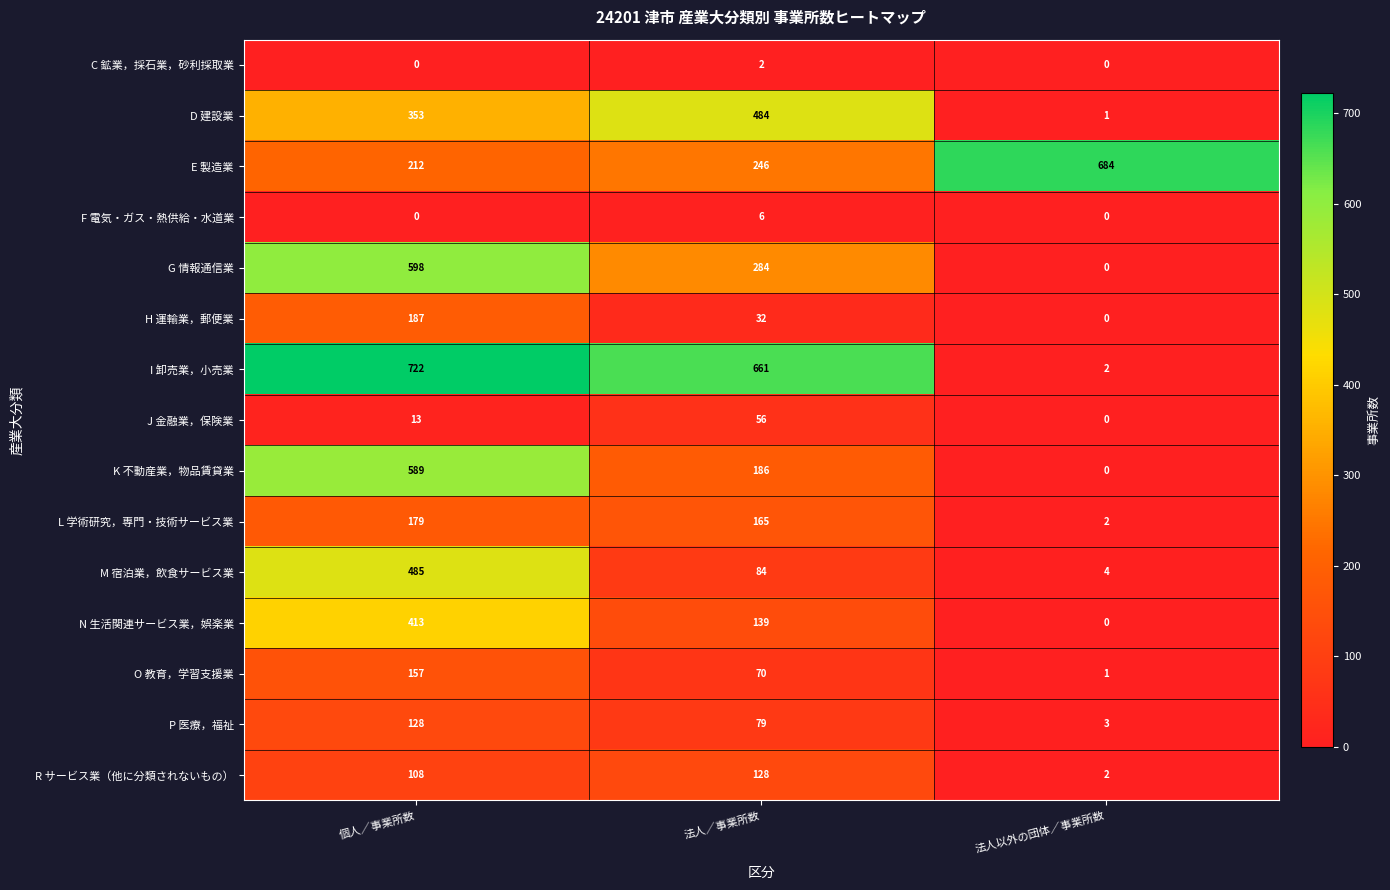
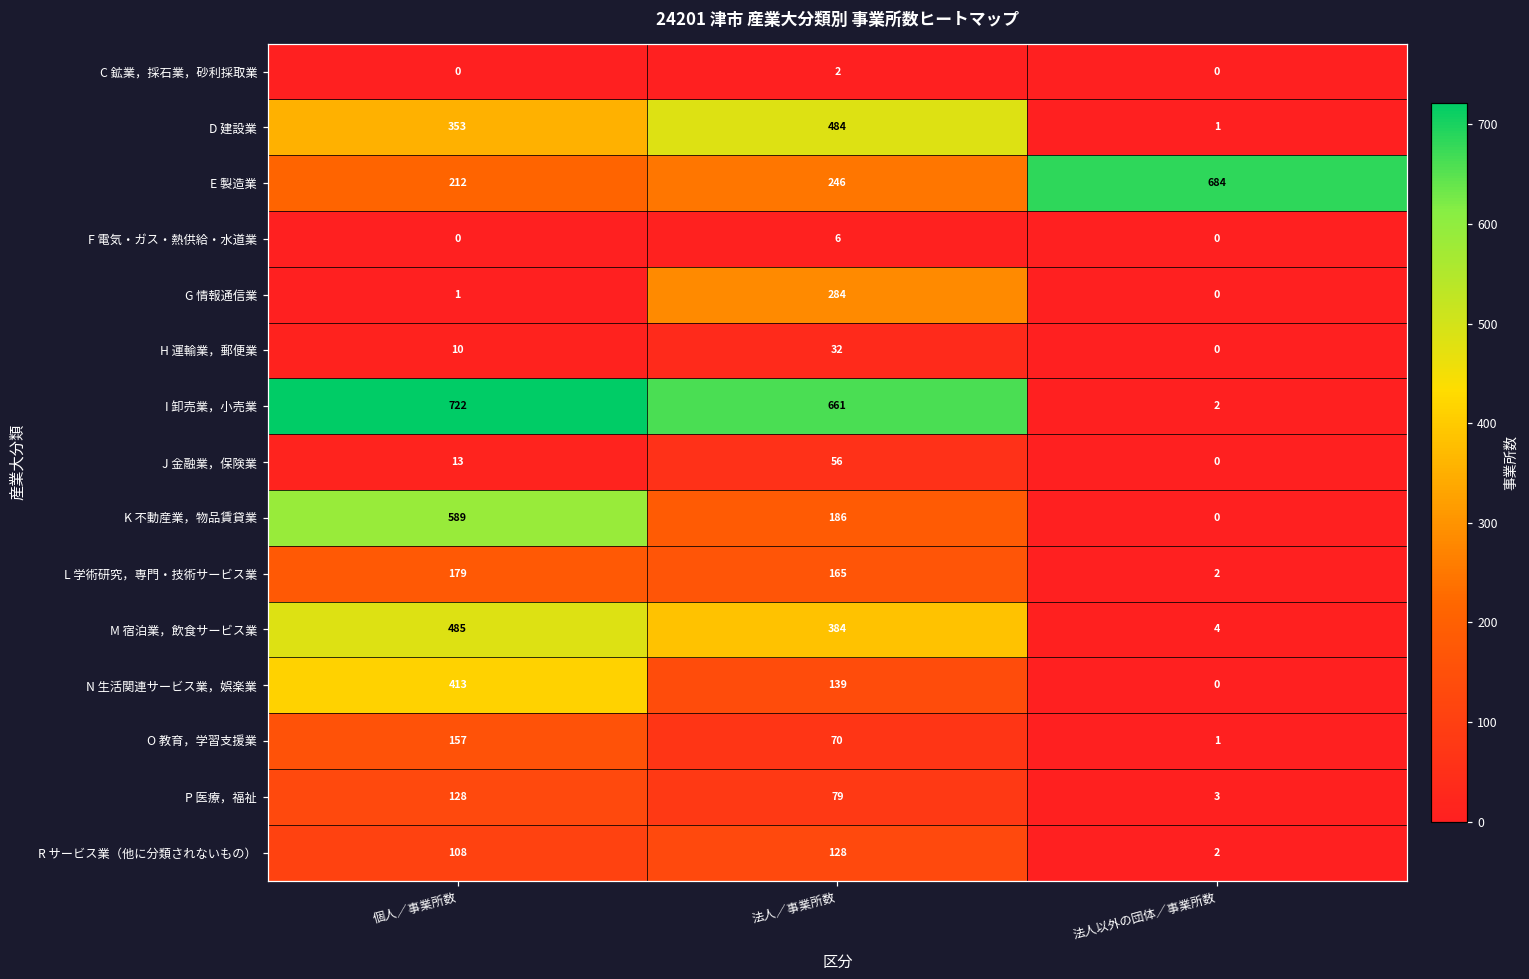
  {
    "C 鉱業，採石業，砂利採取業": {
      "個人／事業所数": 0,
      "法人／事業所数": 2,
      "法人以外の団体／事業所数": 0
    },
    "D 建設業": {
      "個人／事業所数": 353,
      "法人／事業所数": 484,
      "法人以外の団体／事業所数": 1
    },
    "E 製造業": {
      "個人／事業所数": 212,
      "法人／事業所数": 246,
      "法人以外の団体／事業所数": 684
    },
    "F 電気・ガス・熱供給・水道業": {
      "個人／事業所数": 0,
      "法人／事業所数": 6,
      "法人以外の団体／事業所数": 0
    },
    "G 情報通信業": {
-     "個人／事業所数": 598,
+     "個人／事業所数": 1,
      "法人／事業所数": 284,
      "法人以外の団体／事業所数": 0
    },
    "H 運輸業，郵便業": {
-     "個人／事業所数": 187,
+     "個人／事業所数": 10,
      "法人／事業所数": 32,
      "法人以外の団体／事業所数": 0
    },
    "I 卸売業，小売業": {
      "個人／事業所数": 722,
      "法人／事業所数": 661,
      "法人以外の団体／事業所数": 2
    },
    "J 金融業，保険業": {
      "個人／事業所数": 13,
      "法人／事業所数": 56,
      "法人以外の団体／事業所数": 0
    },
    "K 不動産業，物品賃貸業": {
      "個人／事業所数": 589,
      "法人／事業所数": 186,
      "法人以外の団体／事業所数": 0
    },
    "L 学術研究，専門・技術サービス業": {
      "個人／事業所数": 179,
      "法人／事業所数": 165,
      "法人以外の団体／事業所数": 2
    },
    "M 宿泊業，飲食サービス業": {
      "個人／事業所数": 485,
-     "法人／事業所数": 84,
+     "法人／事業所数": 384,
      "法人以外の団体／事業所数": 4
    },
    "N 生活関連サービス業，娯楽業": {
      "個人／事業所数": 413,
      "法人／事業所数": 139,
      "法人以外の団体／事業所数": 0
    },
    "O 教育，学習支援業": {
      "個人／事業所数": 157,
      "法人／事業所数": 70,
      "法人以外の団体／事業所数": 1
    },
    "P 医療，福祉": {
      "個人／事業所数": 128,
      "法人／事業所数": 79,
      "法人以外の団体／事業所数": 3
    },
    "R サービス業（他に分類されないもの）": {
      "個人／事業所数": 108,
      "法人／事業所数": 128,
      "法人以外の団体／事業所数": 2
    }
  }
